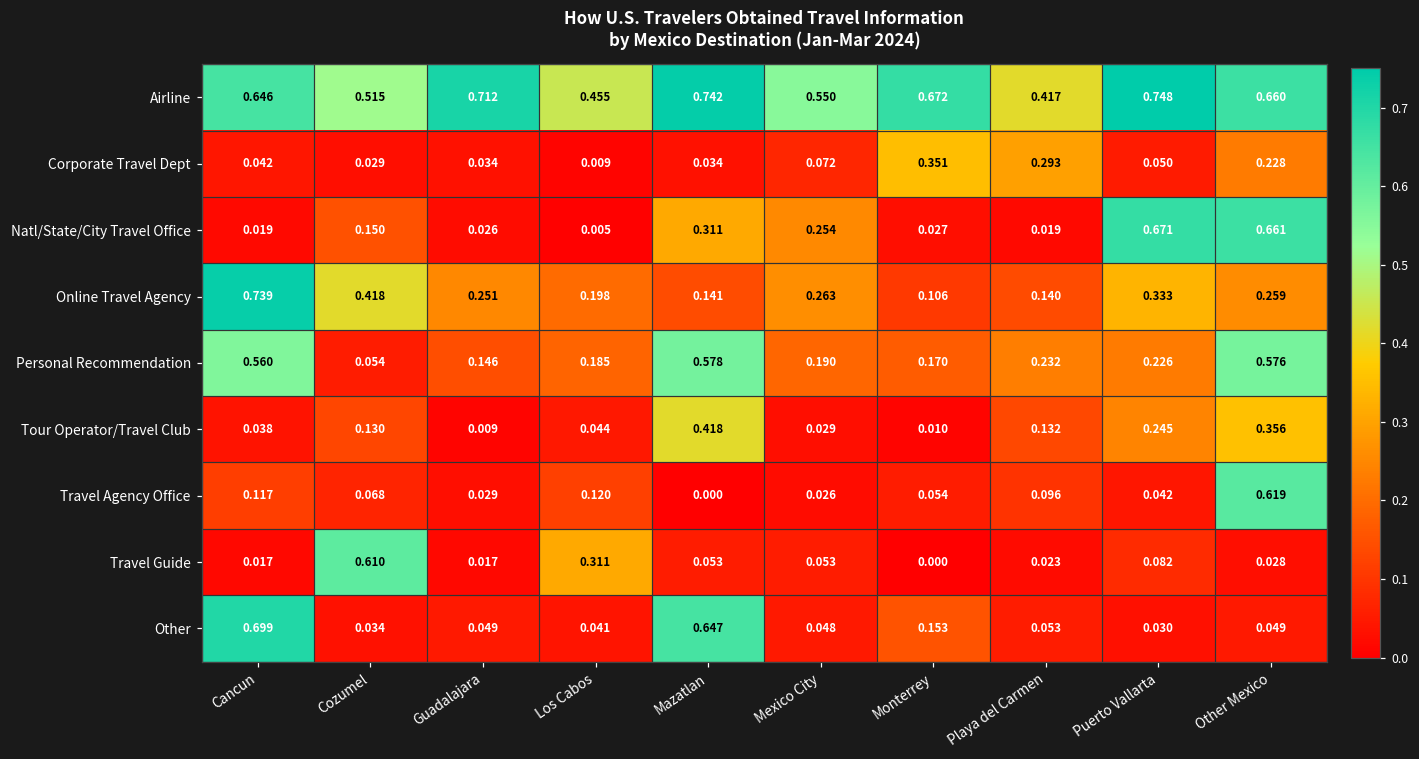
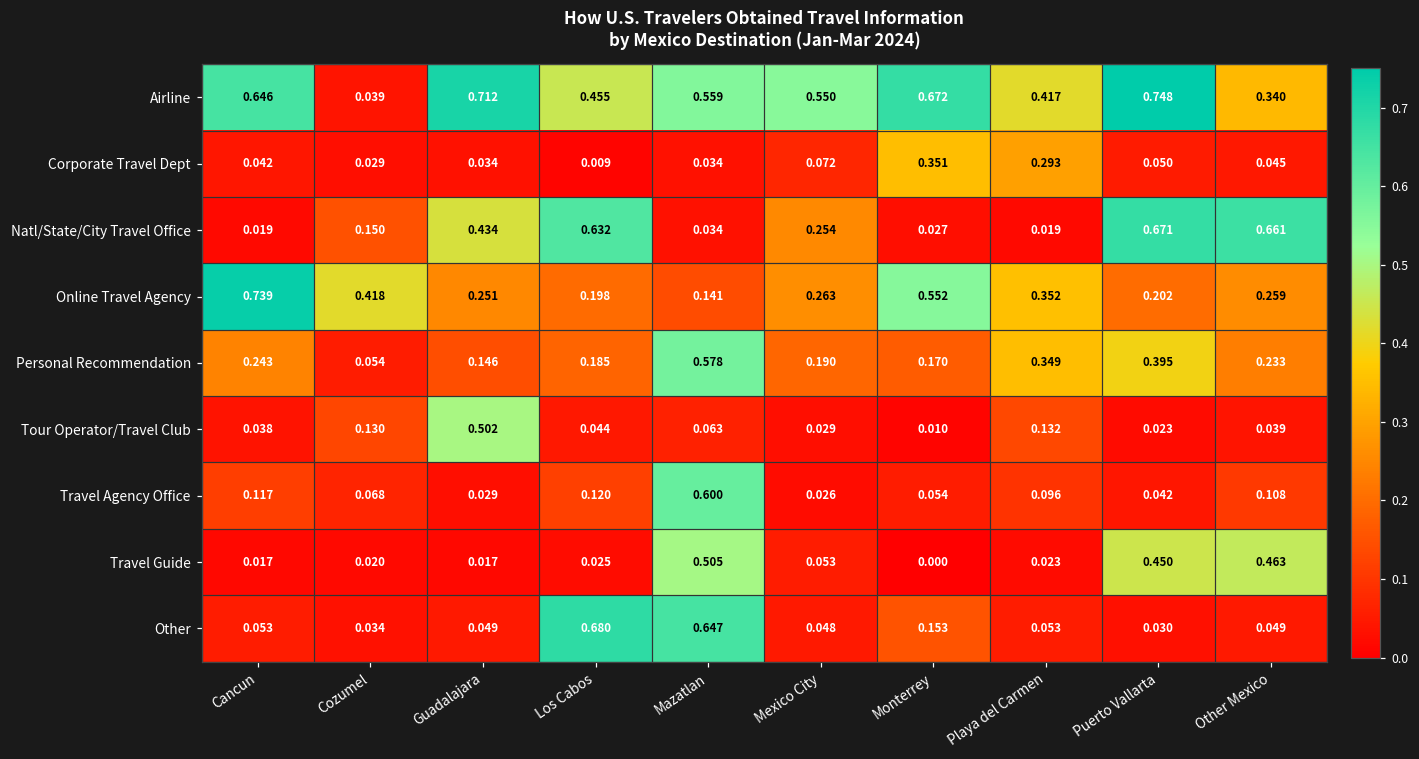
  {
    "Airline": {
      "Cancun": 0.646,
-     "Cozumel": 0.515,
+     "Cozumel": 0.039,
      "Guadalajara": 0.712,
      "Los Cabos": 0.455,
-     "Mazatlan": 0.742,
+     "Mazatlan": 0.559,
      "Mexico City": 0.550,
      "Monterrey": 0.672,
      "Playa del Carmen": 0.417,
      "Puerto Vallarta": 0.748,
-     "Other Mexico": 0.660
+     "Other Mexico": 0.340
    },
    "Corporate Travel Dept": {
      "Cancun": 0.042,
      "Cozumel": 0.029,
      "Guadalajara": 0.034,
      "Los Cabos": 0.009,
      "Mazatlan": 0.034,
      "Mexico City": 0.072,
      "Monterrey": 0.351,
      "Playa del Carmen": 0.293,
      "Puerto Vallarta": 0.050,
-     "Other Mexico": 0.228
+     "Other Mexico": 0.045
    },
    "Natl/State/City Travel Office": {
      "Cancun": 0.019,
      "Cozumel": 0.150,
-     "Guadalajara": 0.026,
-     "Los Cabos": 0.005,
-     "Mazatlan": 0.311,
+     "Guadalajara": 0.434,
+     "Los Cabos": 0.632,
+     "Mazatlan": 0.034,
      "Mexico City": 0.254,
      "Monterrey": 0.027,
      "Playa del Carmen": 0.019,
      "Puerto Vallarta": 0.671,
      "Other Mexico": 0.661
    },
    "Online Travel Agency": {
      "Cancun": 0.739,
      "Cozumel": 0.418,
      "Guadalajara": 0.251,
      "Los Cabos": 0.198,
      "Mazatlan": 0.141,
      "Mexico City": 0.263,
-     "Monterrey": 0.106,
-     "Playa del Carmen": 0.140,
-     "Puerto Vallarta": 0.333,
+     "Monterrey": 0.552,
+     "Playa del Carmen": 0.352,
+     "Puerto Vallarta": 0.202,
      "Other Mexico": 0.259
    },
    "Personal Recommendation": {
-     "Cancun": 0.560,
+     "Cancun": 0.243,
      "Cozumel": 0.054,
      "Guadalajara": 0.146,
      "Los Cabos": 0.185,
      "Mazatlan": 0.578,
      "Mexico City": 0.190,
      "Monterrey": 0.170,
-     "Playa del Carmen": 0.232,
-     "Puerto Vallarta": 0.226,
-     "Other Mexico": 0.576
+     "Playa del Carmen": 0.349,
+     "Puerto Vallarta": 0.395,
+     "Other Mexico": 0.233
    },
    "Tour Operator/Travel Club": {
      "Cancun": 0.038,
      "Cozumel": 0.130,
-     "Guadalajara": 0.009,
+     "Guadalajara": 0.502,
      "Los Cabos": 0.044,
-     "Mazatlan": 0.418,
+     "Mazatlan": 0.063,
      "Mexico City": 0.029,
      "Monterrey": 0.010,
      "Playa del Carmen": 0.132,
-     "Puerto Vallarta": 0.245,
-     "Other Mexico": 0.356
+     "Puerto Vallarta": 0.023,
+     "Other Mexico": 0.039
    },
    "Travel Agency Office": {
      "Cancun": 0.117,
      "Cozumel": 0.068,
      "Guadalajara": 0.029,
      "Los Cabos": 0.120,
-     "Mazatlan": 0.000,
+     "Mazatlan": 0.600,
      "Mexico City": 0.026,
      "Monterrey": 0.054,
      "Playa del Carmen": 0.096,
      "Puerto Vallarta": 0.042,
-     "Other Mexico": 0.619
+     "Other Mexico": 0.108
    },
    "Travel Guide": {
      "Cancun": 0.017,
-     "Cozumel": 0.610,
+     "Cozumel": 0.020,
      "Guadalajara": 0.017,
-     "Los Cabos": 0.311,
-     "Mazatlan": 0.053,
+     "Los Cabos": 0.025,
+     "Mazatlan": 0.505,
      "Mexico City": 0.053,
      "Monterrey": 0.000,
      "Playa del Carmen": 0.023,
-     "Puerto Vallarta": 0.082,
-     "Other Mexico": 0.028
+     "Puerto Vallarta": 0.450,
+     "Other Mexico": 0.463
    },
    "Other": {
-     "Cancun": 0.699,
+     "Cancun": 0.053,
      "Cozumel": 0.034,
      "Guadalajara": 0.049,
-     "Los Cabos": 0.041,
+     "Los Cabos": 0.680,
      "Mazatlan": 0.647,
      "Mexico City": 0.048,
      "Monterrey": 0.153,
      "Playa del Carmen": 0.053,
      "Puerto Vallarta": 0.030,
      "Other Mexico": 0.049
    }
  }
